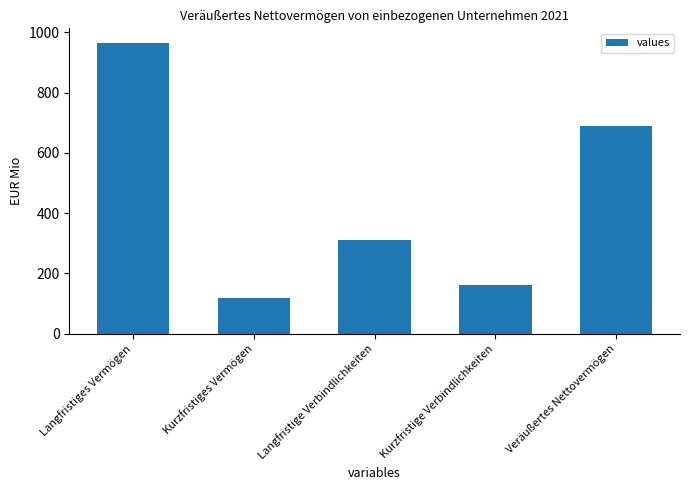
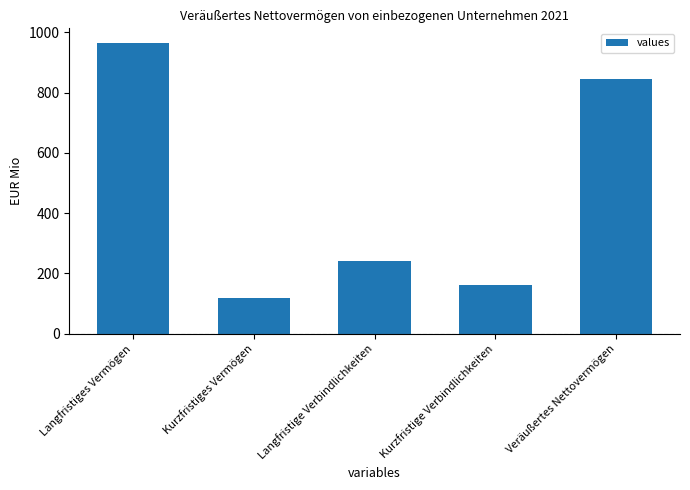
  {
    "Langfristiges Vermögen": 970,
    "Kurzfristiges Vermögen": 120,
-   "Langfristige Verbindlichkeiten": 310,
+   "Langfristige Verbindlichkeiten": 240,
    "Kurzfristige Verbindlichkeiten": 160,
-   "Veräußertes Nettovermögen": 690
+   "Veräußertes Nettovermögen": 840
  }
